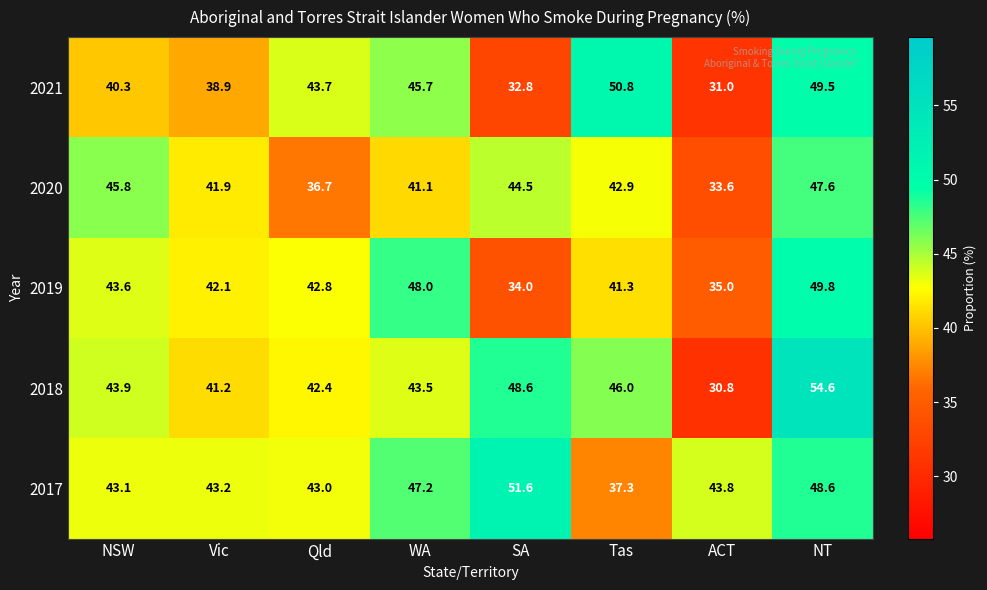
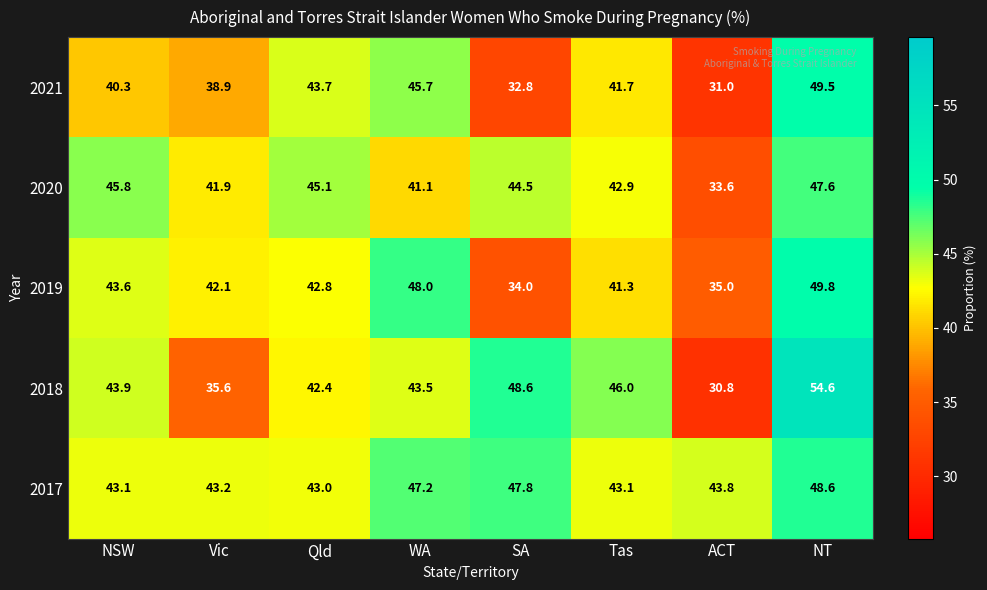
  {
    "2021": {
      "NSW": 40.3,
      "Vic": 38.9,
      "Qld": 43.7,
      "WA": 45.7,
      "SA": 32.8,
-     "Tas": 50.8,
+     "Tas": 41.7,
      "ACT": 31.0
    },
    "2020": {
      "NSW": 45.8,
      "Vic": 41.9,
-     "Qld": 36.7,
+     "Qld": 45.1,
      "WA": 41.1,
      "SA": 44.5,
      "Tas": 42.9,
      "ACT": 33.6,
      "NT": 47.6
    },
    "2019": {
      "NSW": 43.6,
      "Vic": 42.1,
      "Qld": 42.8,
      "WA": 48.0,
      "SA": 34.0,
      "Tas": 41.3,
      "ACT": 35.0,
      "NT": 49.8
    },
    "2018": {
      "NSW": 43.9,
-     "Vic": 41.2,
+     "Vic": 35.6,
      "Qld": 42.4,
      "WA": 43.5,
      "SA": 48.6,
      "Tas": 46.0,
      "ACT": 30.8,
      "NT": 54.6
    },
    "2017": {
      "NSW": 43.1,
      "Vic": 43.2,
      "Qld": 43.0,
      "WA": 47.2,
-     "SA": 51.6,
-     "Tas": 37.3,
+     "SA": 47.8,
+     "Tas": 43.1,
      "ACT": 43.8,
      "NT": 48.6
    }
  }
